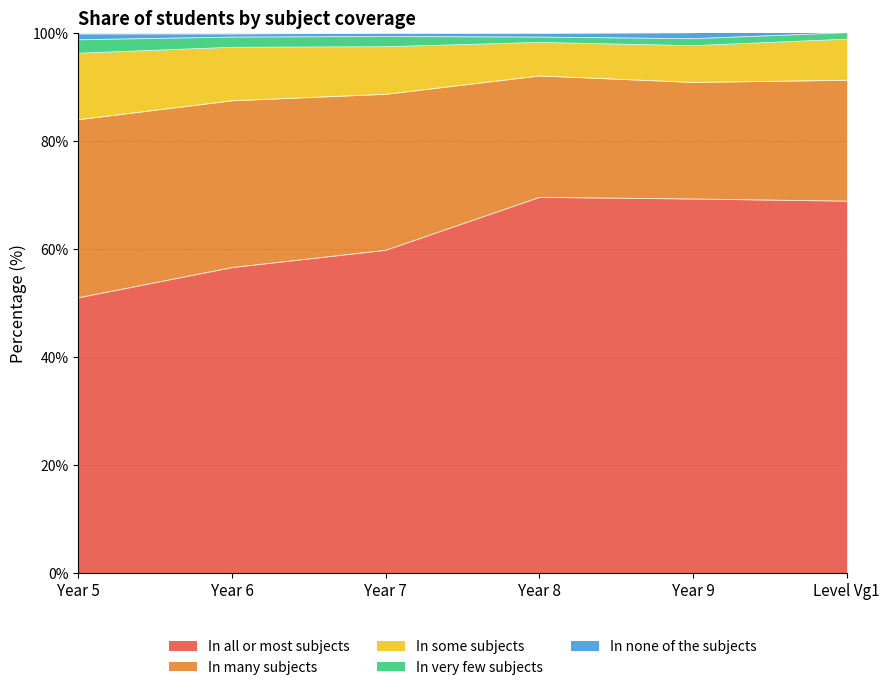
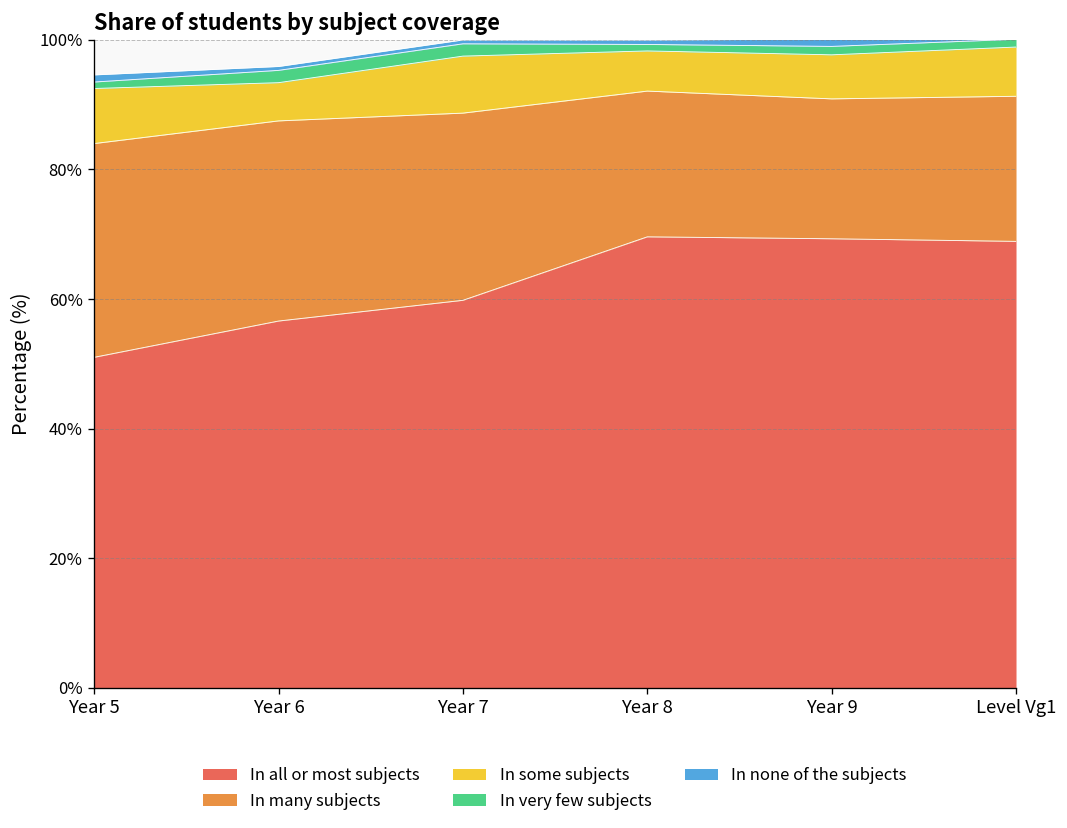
  {
    "In some subjects": {
-     "Year 5": "12%",
-     "Year 6": "10%",
+     "Year 5": "9%",
+     "Year 6": "6%",
      "Year 7": "9%",
      "Year 8": "6%",
      "Year 9": "7%",
      "Level Vg1": "8%"
    },
    "In very few subjects": {
-     "Year 5": "3%",
+     "Year 5": "1%",
      "Year 6": "2%",
      "Year 7": "2%",
      "Year 8": "1%",
      "Year 9": "1%",
      "Level Vg1": "1%"
    },
    "In none of the subjects": {
      "Year 5": "1%",
      "Year 6": "1%",
      "Year 7": "1%",
      "Year 8": "1%",
      "Year 9": "1%"
    }
  }
